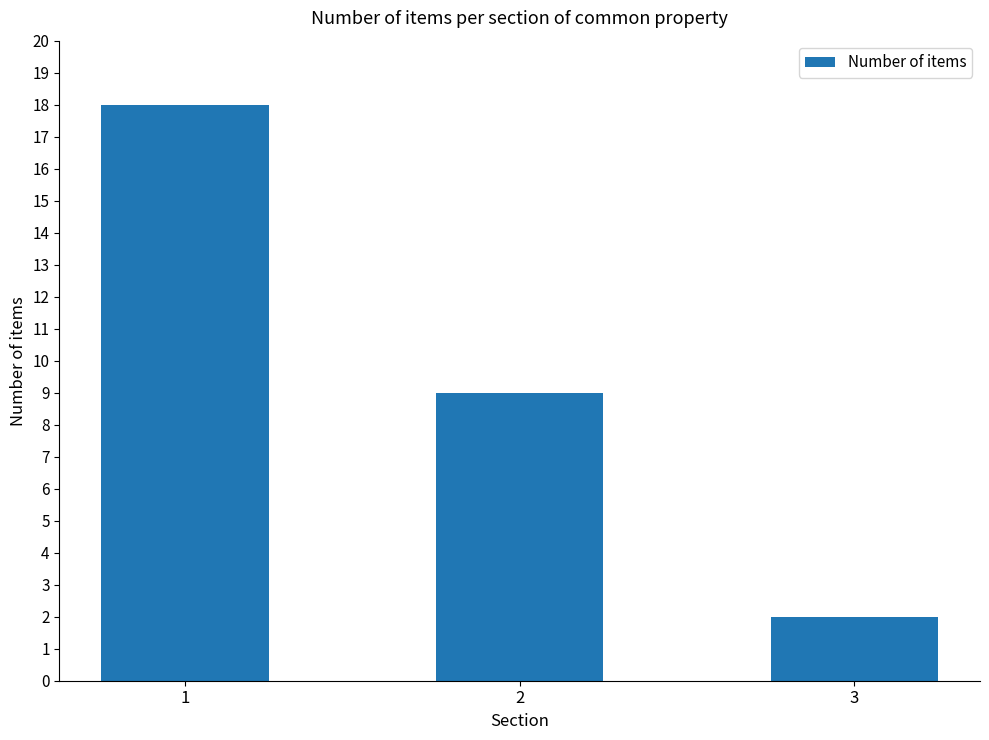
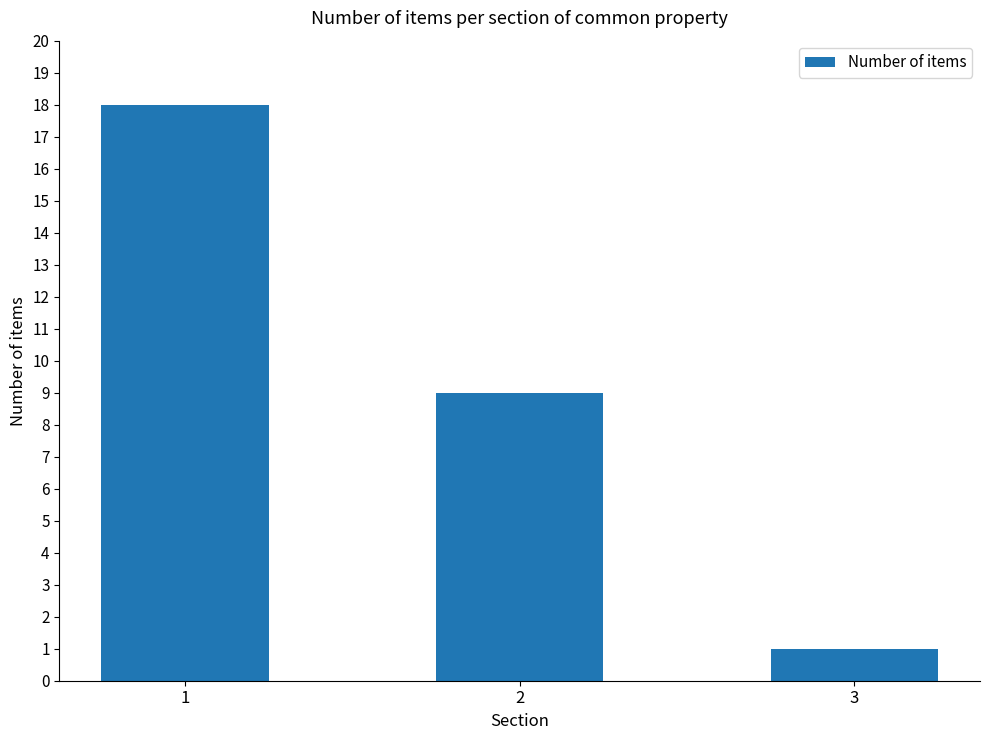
  {
    "1": 18,
    "2": 9,
-   "3": 2
+   "3": 1
  }
